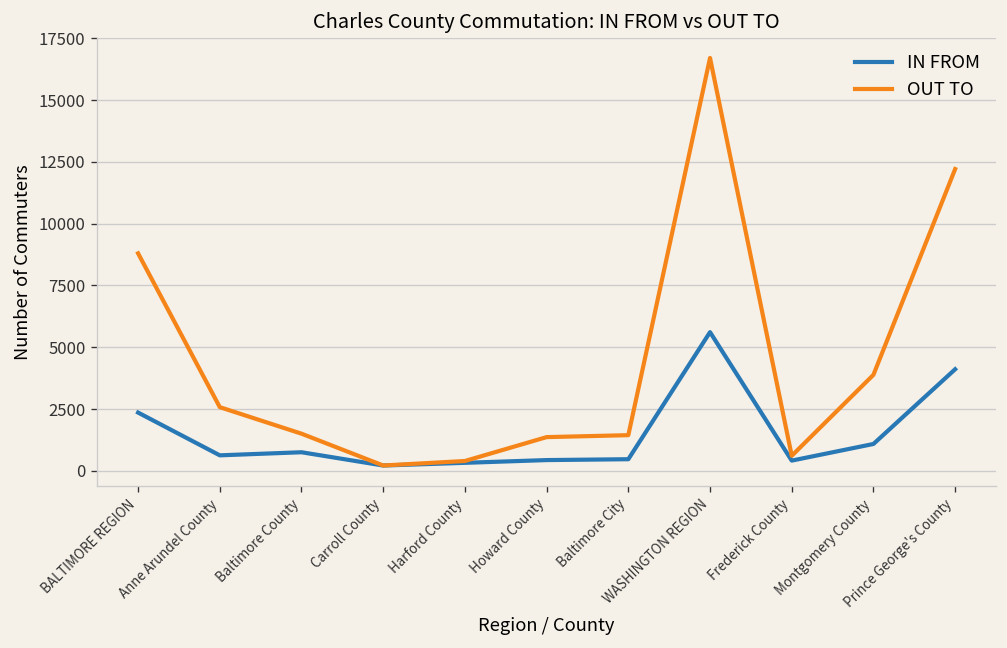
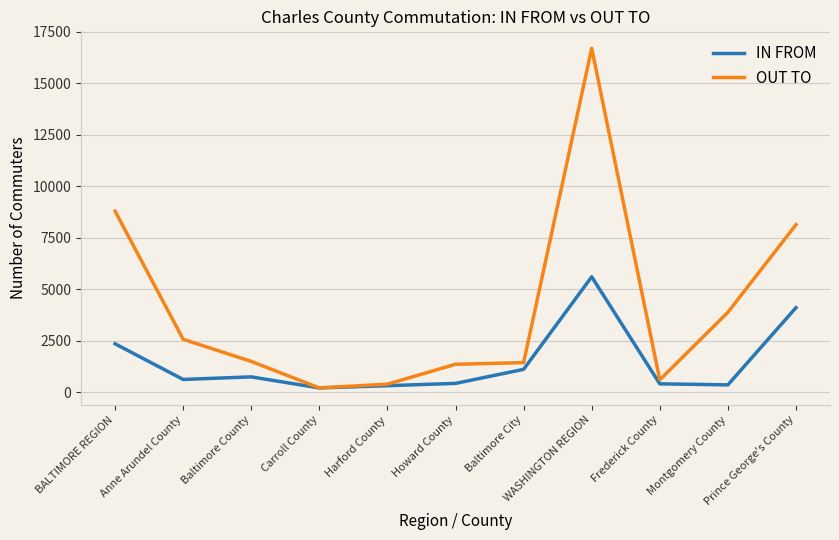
  {
    "IN FROM": {
      "BALTIMORE REGION": 2400,
      "Anne Arundel County": 600,
      "Baltimore County": 800,
      "Howard County": 400,
-     "Baltimore City": 500,
+     "Baltimore City": 1100,
      "WASHINGTON REGION": 5600,
      "Frederick County": 400,
-     "Montgomery County": 1100,
+     "Montgomery County": 400,
      "Prince George's County": 4100
    },
    "OUT TO": {
      "BALTIMORE REGION": 8800,
      "Anne Arundel County": 2600,
      "Baltimore County": 1500,
      "Howard County": 1400,
      "Baltimore City": 1400,
      "WASHINGTON REGION": 16700,
      "Frederick County": 600,
      "Montgomery County": 3900,
-     "Prince George's County": 12200
+     "Prince George's County": 8100
    }
  }
